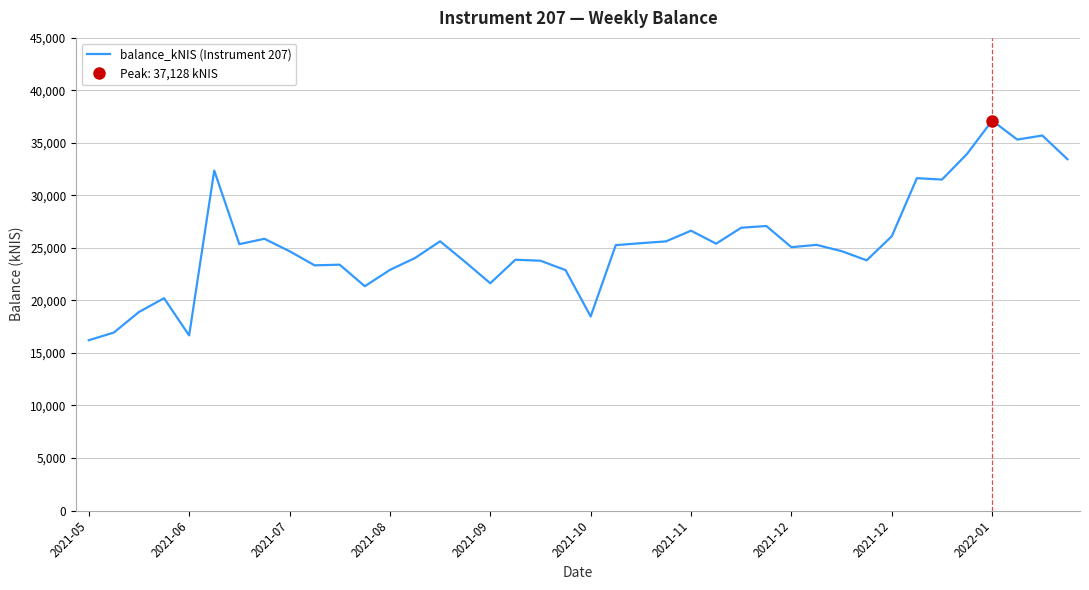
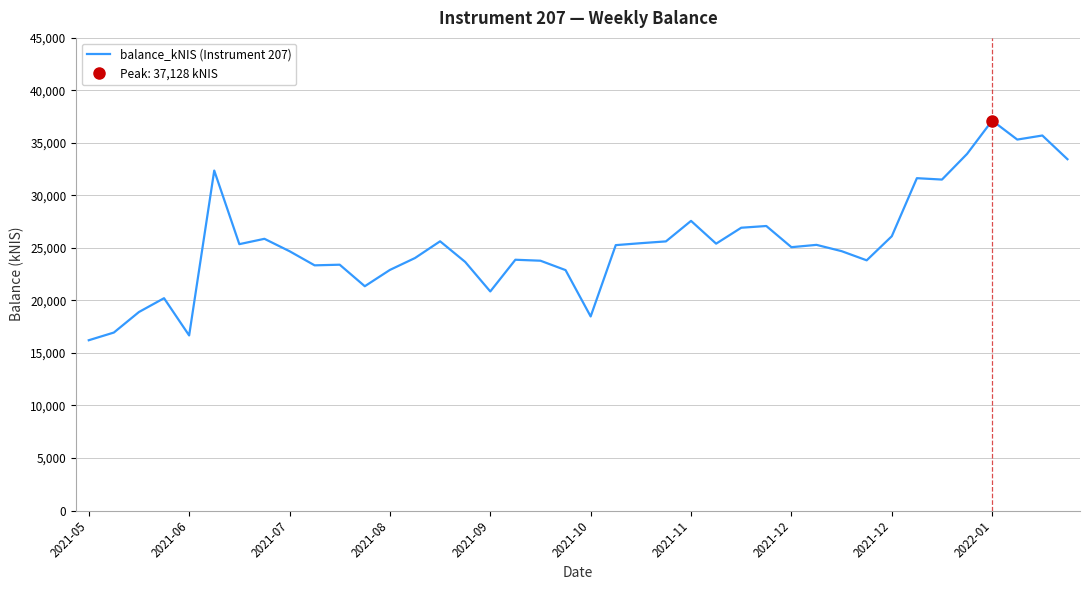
  {
    "balance_kNIS (Instrument 207)": {
      "2021-05": "16,200",
      "2021-06": "16,700",
      "2021-07": "24,700",
      "2021-08": "22,900",
-     "2021-09": "21,600",
+     "2021-09": "20,900",
      "2021-10": "18,500",
-     "2021-11": "26,600"
+     "2021-11": "27,600"
    }
  }
